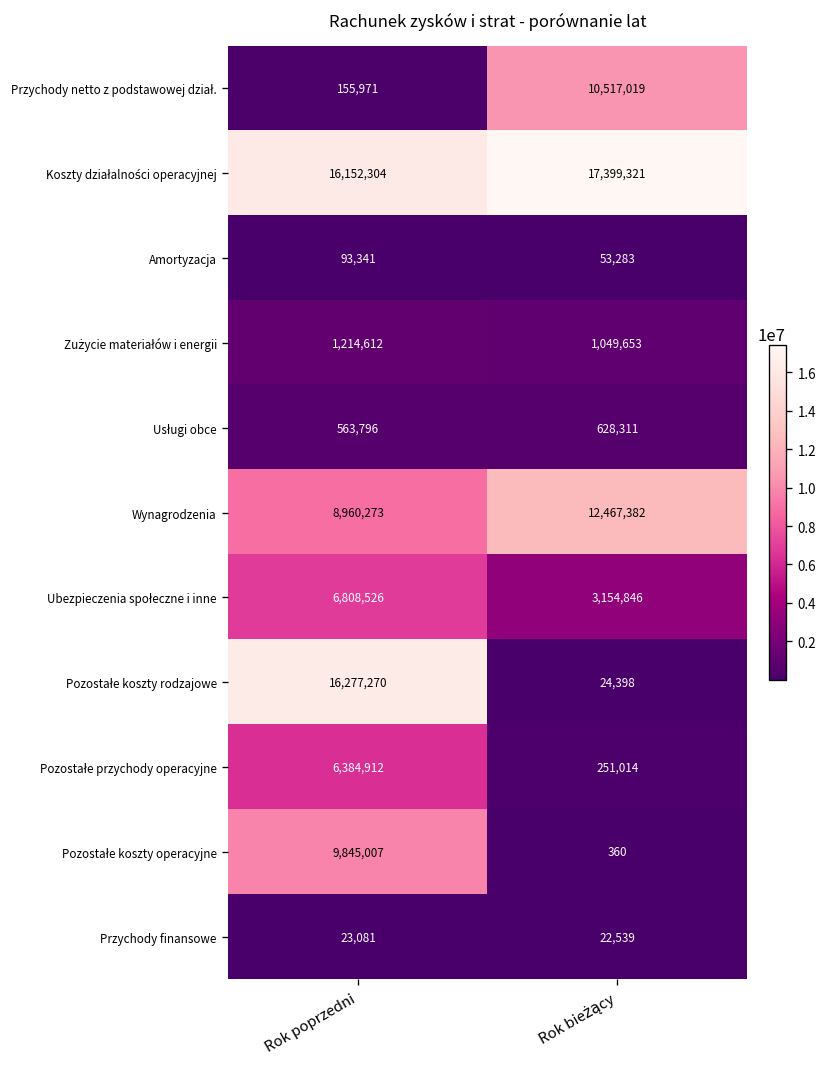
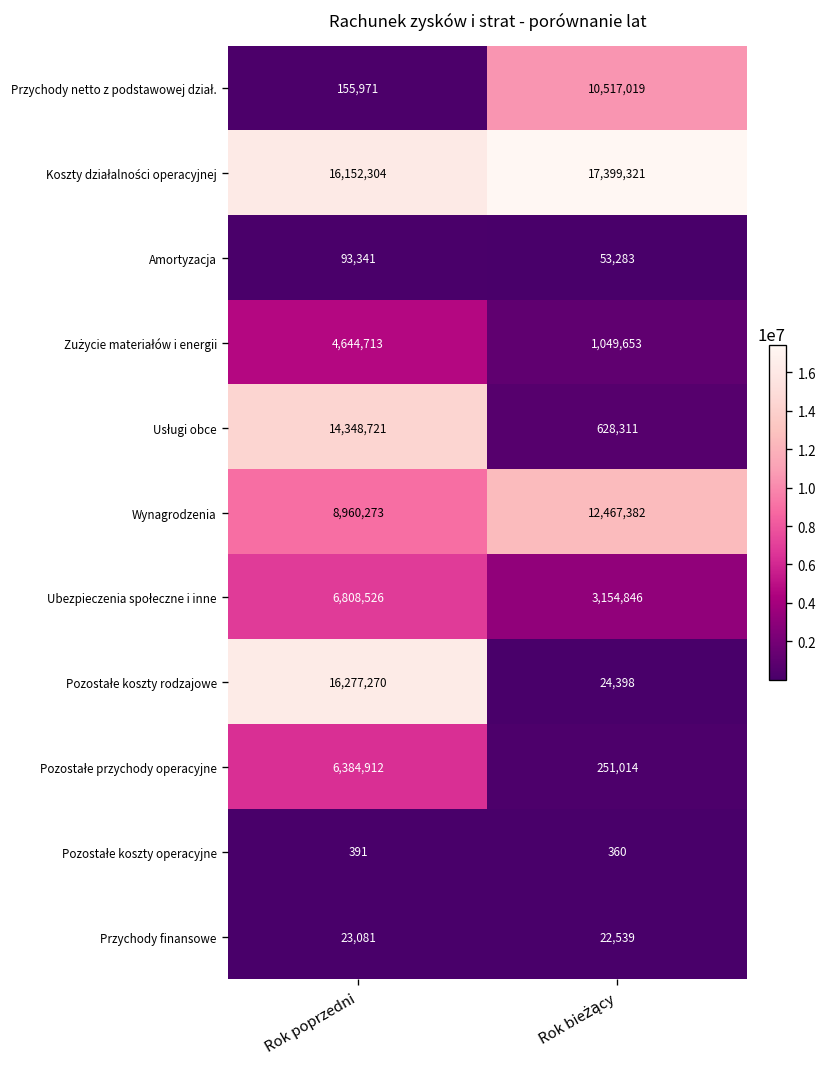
  {
    "Przychody netto z podstawowej dział.": {
      "Rok poprzedni": "155,971",
      "Rok bieżący": "10,517,019"
    },
    "Koszty działalności operacyjnej": {
      "Rok poprzedni": "16,152,304",
      "Rok bieżący": "17,399,321"
    },
    "Amortyzacja": {
      "Rok poprzedni": "93,341",
      "Rok bieżący": "53,283"
    },
    "Zużycie materiałów i energii": {
-     "Rok poprzedni": "1,214,612",
+     "Rok poprzedni": "4,644,713",
      "Rok bieżący": "1,049,653"
    },
    "Usługi obce": {
-     "Rok poprzedni": "563,796",
+     "Rok poprzedni": "14,348,721",
      "Rok bieżący": "628,311"
    },
    "Wynagrodzenia": {
      "Rok poprzedni": "8,960,273",
      "Rok bieżący": "12,467,382"
    },
    "Ubezpieczenia społeczne i inne": {
      "Rok poprzedni": "6,808,526",
      "Rok bieżący": "3,154,846"
    },
    "Pozostałe koszty rodzajowe": {
      "Rok poprzedni": "16,277,270",
      "Rok bieżący": "24,398"
    },
    "Pozostałe przychody operacyjne": {
      "Rok poprzedni": "6,384,912",
      "Rok bieżący": "251,014"
    },
    "Pozostałe koszty operacyjne": {
-     "Rok poprzedni": "9,845,007",
+     "Rok poprzedni": "391",
      "Rok bieżący": "360"
    },
    "Przychody finansowe": {
      "Rok poprzedni": "23,081",
      "Rok bieżący": "22,539"
    }
  }
